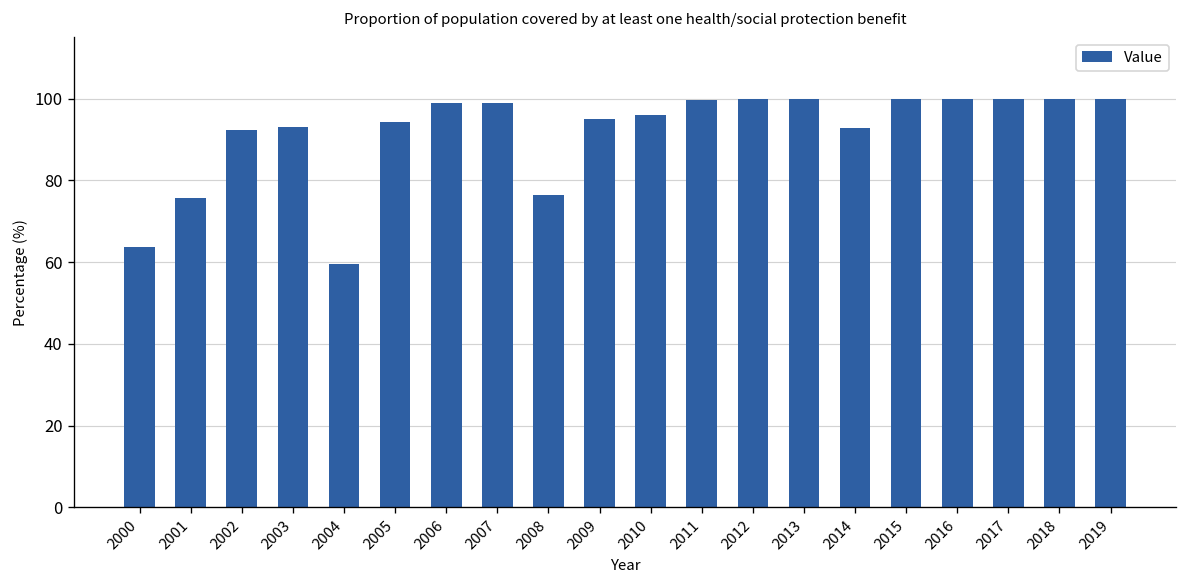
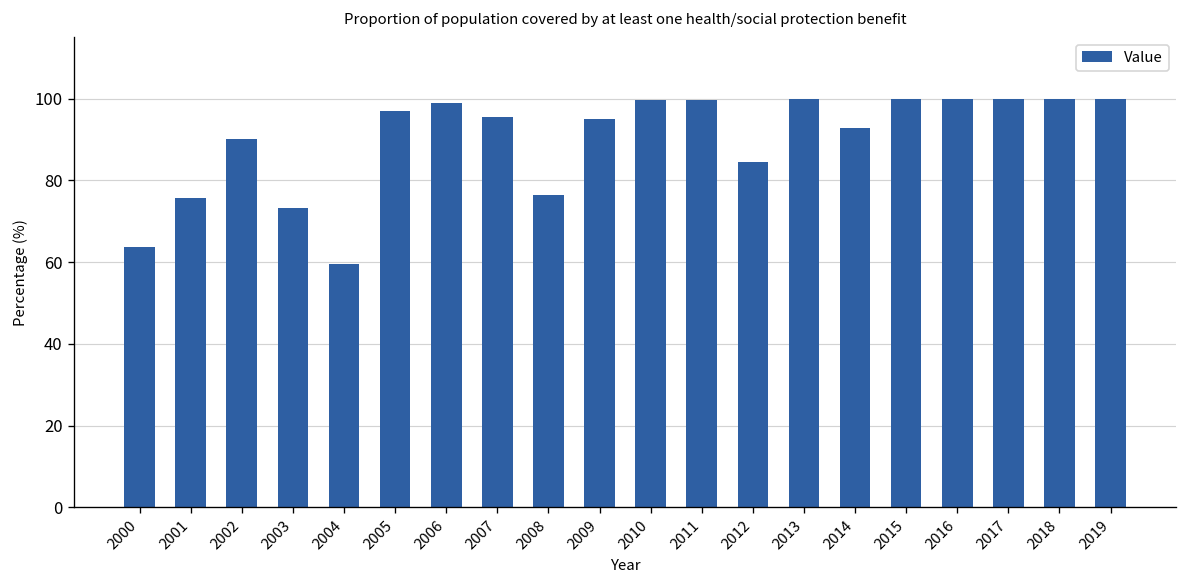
  {
    "2000": 64,
    "2001": 76,
-   "2002": 92,
-   "2003": 93,
+   "2002": 90,
+   "2003": 73,
    "2004": 60,
-   "2005": 94,
+   "2005": 97,
    "2006": 99,
-   "2007": 99,
+   "2007": 96,
    "2008": 77,
    "2009": 95,
-   "2010": 96,
+   "2010": 100,
    "2011": 100,
-   "2012": 100,
+   "2012": 84,
    "2013": 100,
    "2014": 93,
    "2015": 100,
    "2016": 100,
    "2017": 100,
    "2018": 100,
    "2019": 100
  }
